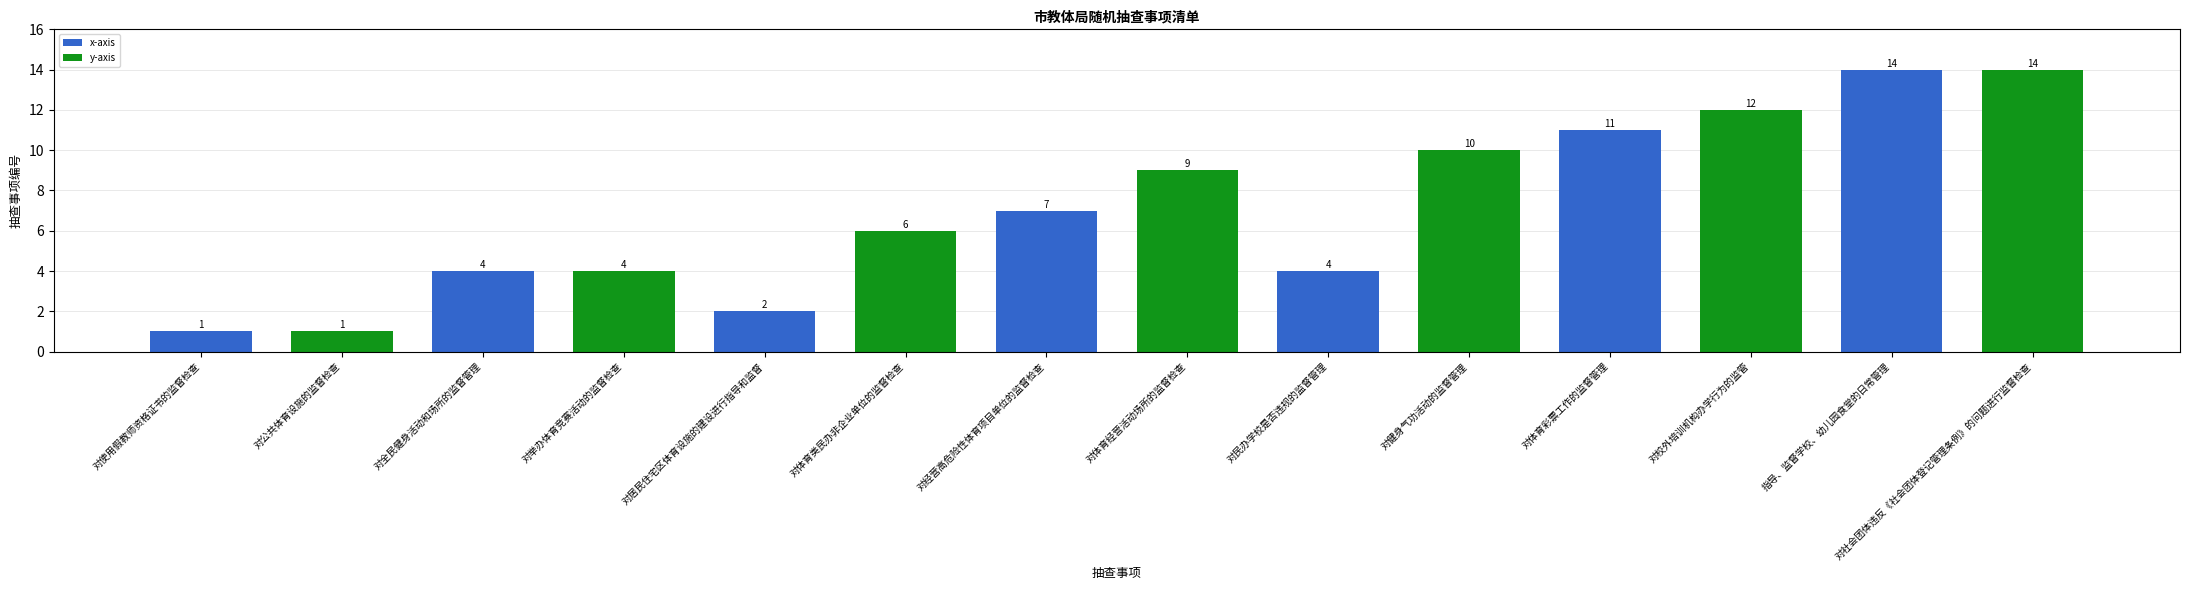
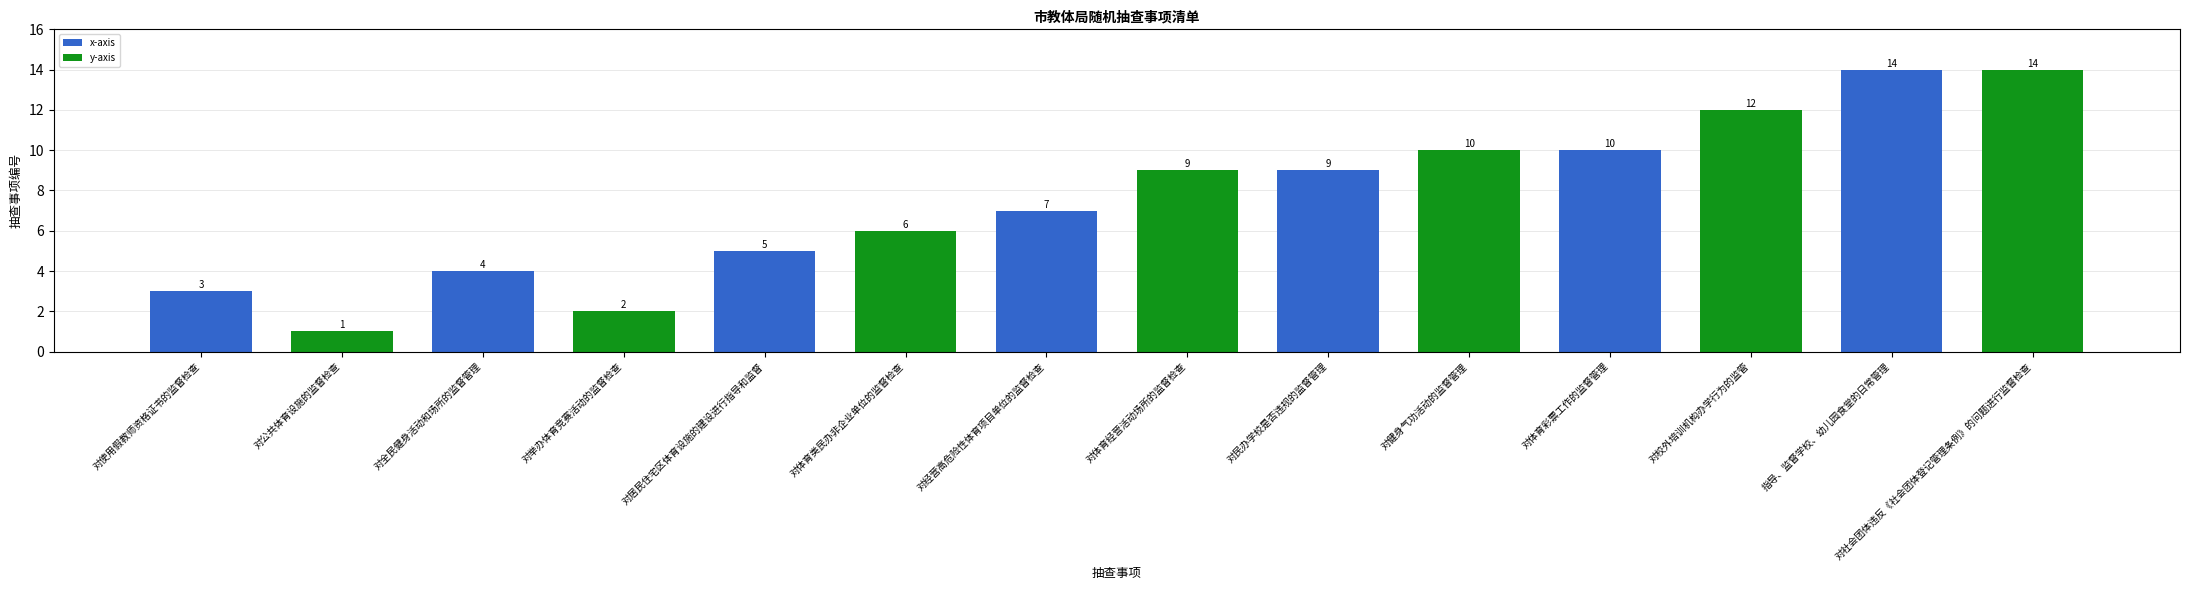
  {
-   "对使用假教师资格证书的监督检查": 1,
+   "对使用假教师资格证书的监督检查": 3,
    "对公共体育设施的监督检查": 1,
    "对全民健身活动和场所的监督管理": 4,
-   "对举办体育竞赛活动的监督检查": 4,
-   "对居民住宅区体育设施的建设进行指导和监督": 2,
+   "对举办体育竞赛活动的监督检查": 2,
+   "对居民住宅区体育设施的建设进行指导和监督": 5,
    "对体育类民办非企业单位的监督检查": 6,
    "对经营高危险性体育项目单位的监督检查": 7,
    "对体育经营活动场所的监督检查": 9,
-   "对民办学校是否违规的监督管理": 4,
+   "对民办学校是否违规的监督管理": 9,
    "对健身气功活动的监督管理": 10,
-   "对体育彩票工作的监督管理": 11,
+   "对体育彩票工作的监督管理": 10,
    "对校外培训机构办学行为的监管": 12,
    "指导、监督学校、幼儿园食堂的日常管理": 14,
    "对社会团体违反《社会团体登记管理条例》的问题进行监督检查": 14
  }
